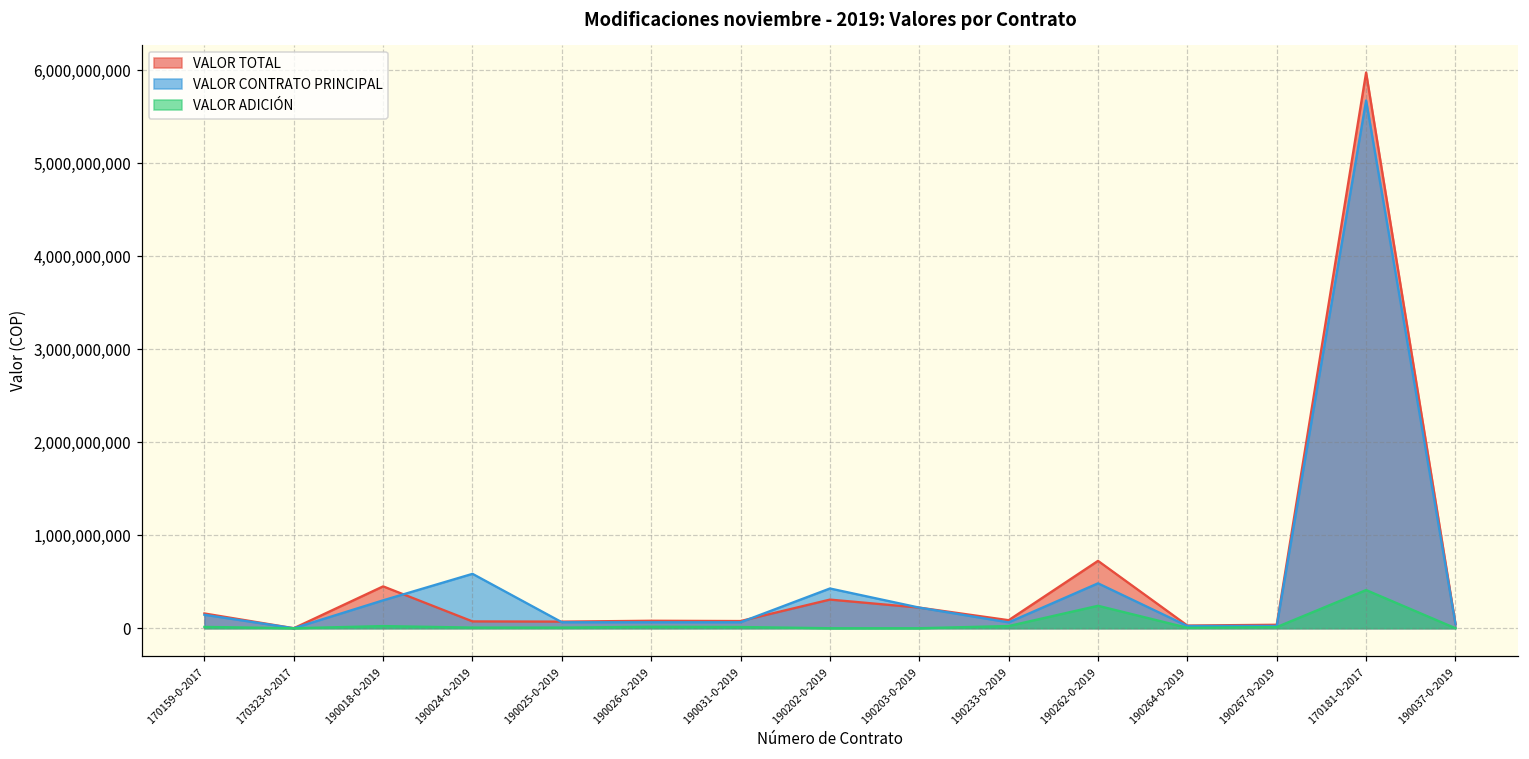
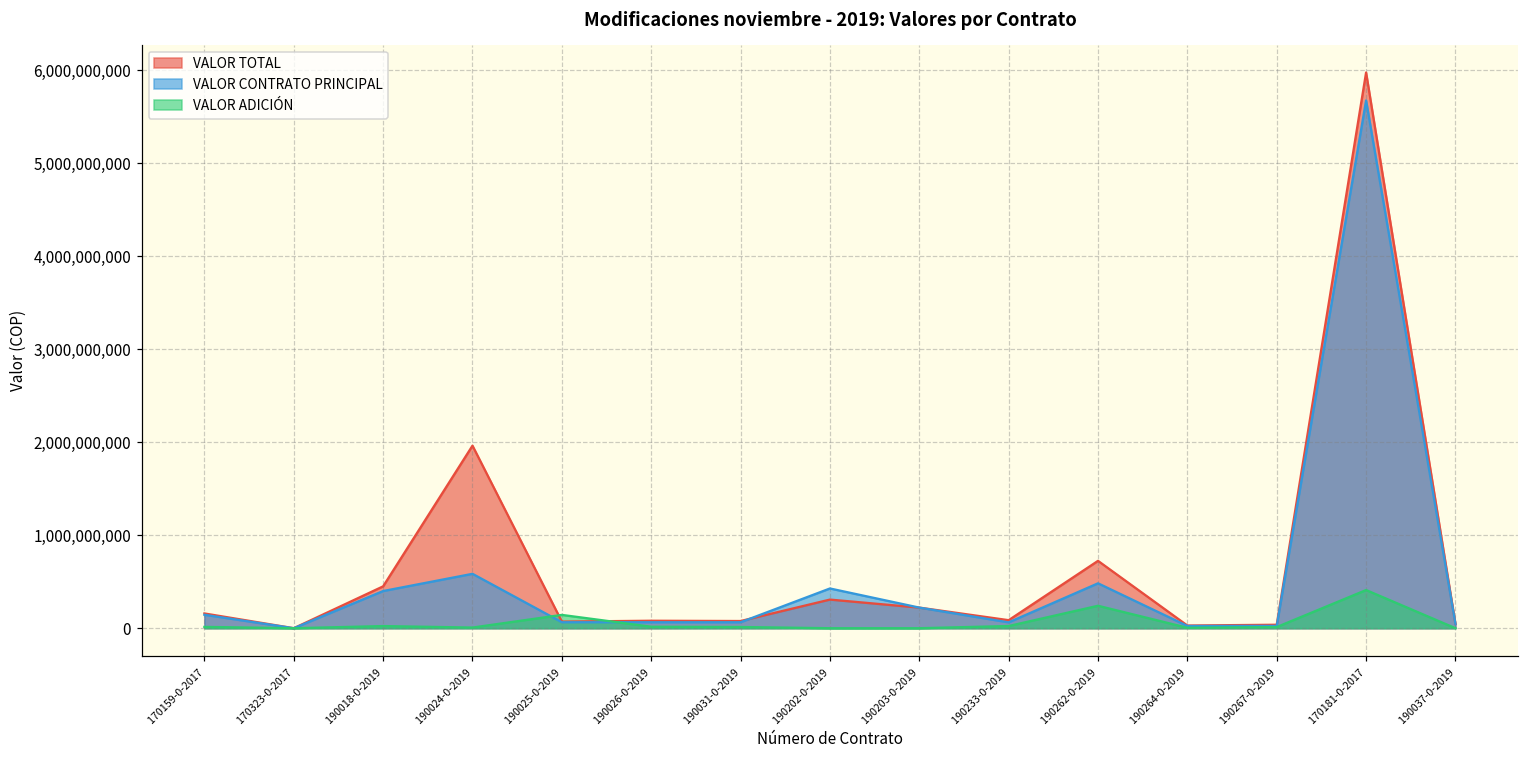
  {
    "VALOR TOTAL": {
      "190018-0-2019": "500,000,000",
-     "190024-0-2019": "100,000,000",
+     "190024-0-2019": "2,000,000,000",
      "190202-0-2019": "300,000,000",
      "190262-0-2019": "700,000,000",
      "170181-0-2017": "6,000,000,000"
    },
    "VALOR CONTRATO PRINCIPAL": {
-     "190018-0-2019": "300,000,000",
+     "190018-0-2019": "400,000,000",
      "190024-0-2019": "600,000,000",
      "190202-0-2019": "400,000,000",
      "190262-0-2019": "500,000,000",
      "170181-0-2017": "5,700,000,000"
    },
    "VALOR ADICIÓN": {
      "170159-0-2017": "0",
      "190018-0-2019": "0",
      "190024-0-2019": "0",
-     "190025-0-2019": "0",
+     "190025-0-2019": "100,000,000",
      "190026-0-2019": "0",
      "190031-0-2019": "0",
      "190202-0-2019": "0",
      "190203-0-2019": "0",
      "190233-0-2019": "0",
      "190262-0-2019": "200,000,000",
      "170181-0-2017": "400,000,000",
      "190037-0-2019": "0"
    }
  }
